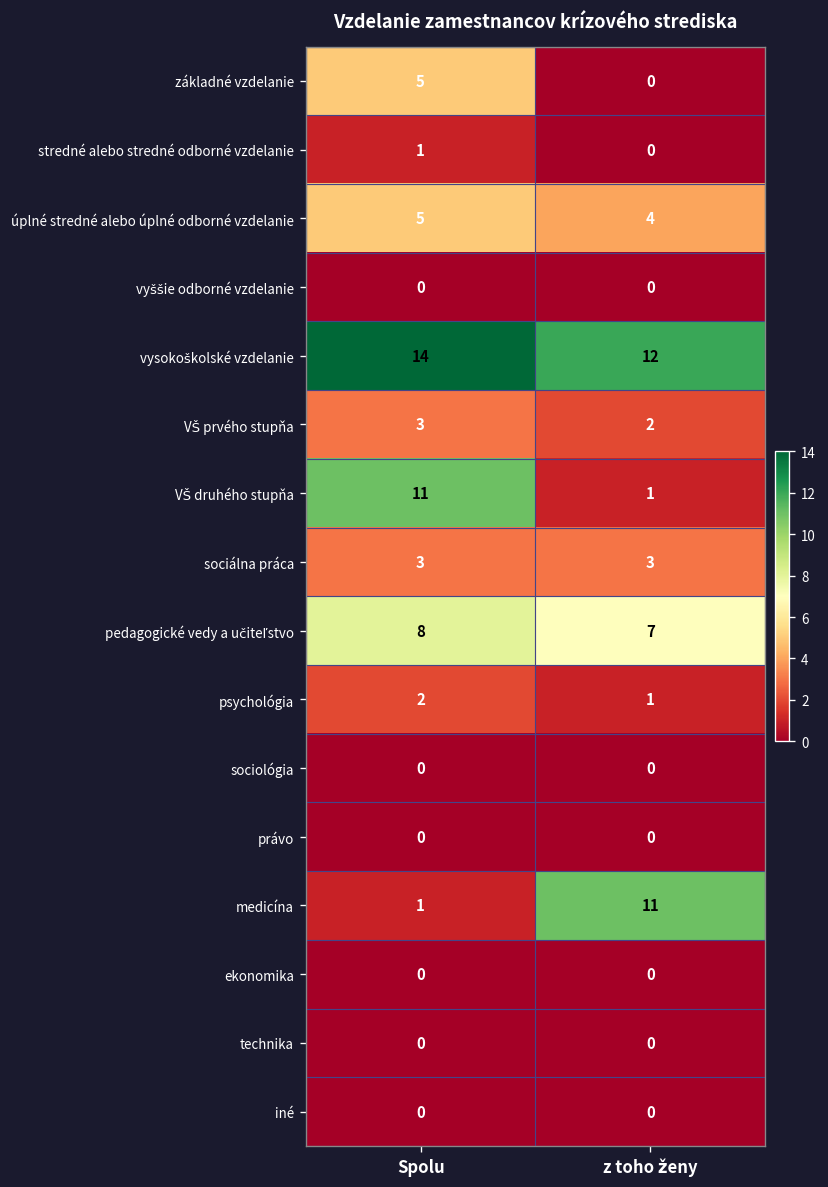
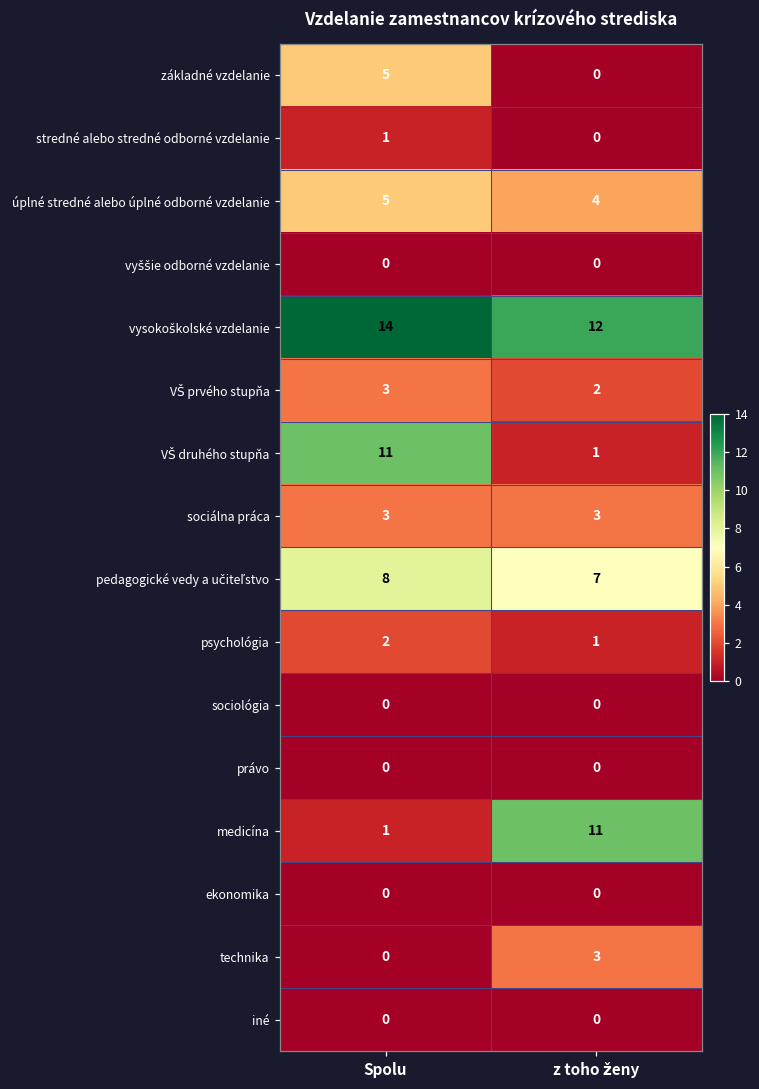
  {
    "základné vzdelanie": {
      "Spolu": 5,
      "z toho ženy": 0
    },
    "stredné alebo stredné odborné vzdelanie": {
      "Spolu": 1,
      "z toho ženy": 0
    },
    "úplné stredné alebo úplné odborné vzdelanie": {
      "Spolu": 5,
      "z toho ženy": 4
    },
    "vyššie odborné vzdelanie": {
      "Spolu": 0,
      "z toho ženy": 0
    },
    "vysokoškolské vzdelanie": {
      "Spolu": 14,
      "z toho ženy": 12
    },
    "VŠ prvého stupňa": {
      "Spolu": 3,
      "z toho ženy": 2
    },
    "VŠ druhého stupňa": {
      "Spolu": 11,
      "z toho ženy": 1
    },
    "sociálna práca": {
      "Spolu": 3,
      "z toho ženy": 3
    },
    "pedagogické vedy a učiteľstvo": {
      "Spolu": 8,
      "z toho ženy": 7
    },
    "psychológia": {
      "Spolu": 2,
      "z toho ženy": 1
    },
    "sociológia": {
      "Spolu": 0,
      "z toho ženy": 0
    },
    "právo": {
      "Spolu": 0,
      "z toho ženy": 0
    },
    "medicína": {
      "Spolu": 1,
      "z toho ženy": 11
    },
    "ekonomika": {
      "Spolu": 0,
      "z toho ženy": 0
    },
    "technika": {
      "Spolu": 0,
-     "z toho ženy": 0
+     "z toho ženy": 3
    },
    "iné": {
      "Spolu": 0,
      "z toho ženy": 0
    }
  }
